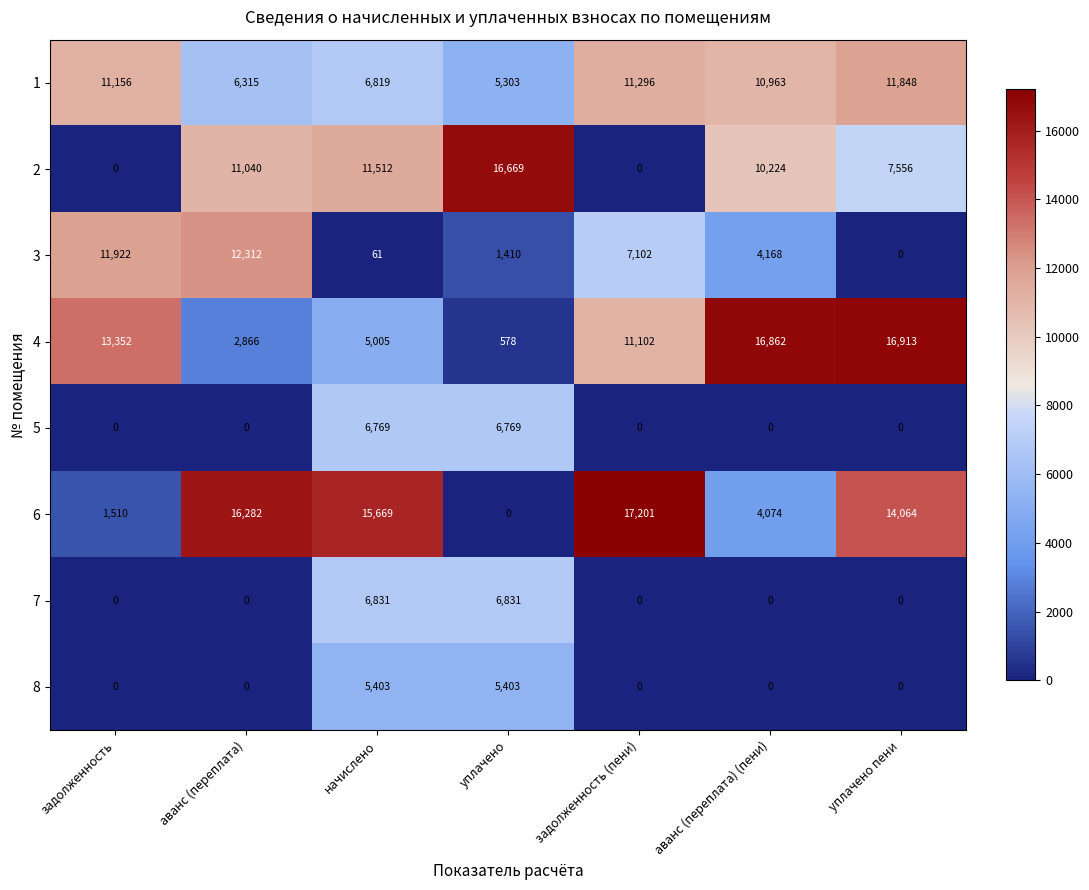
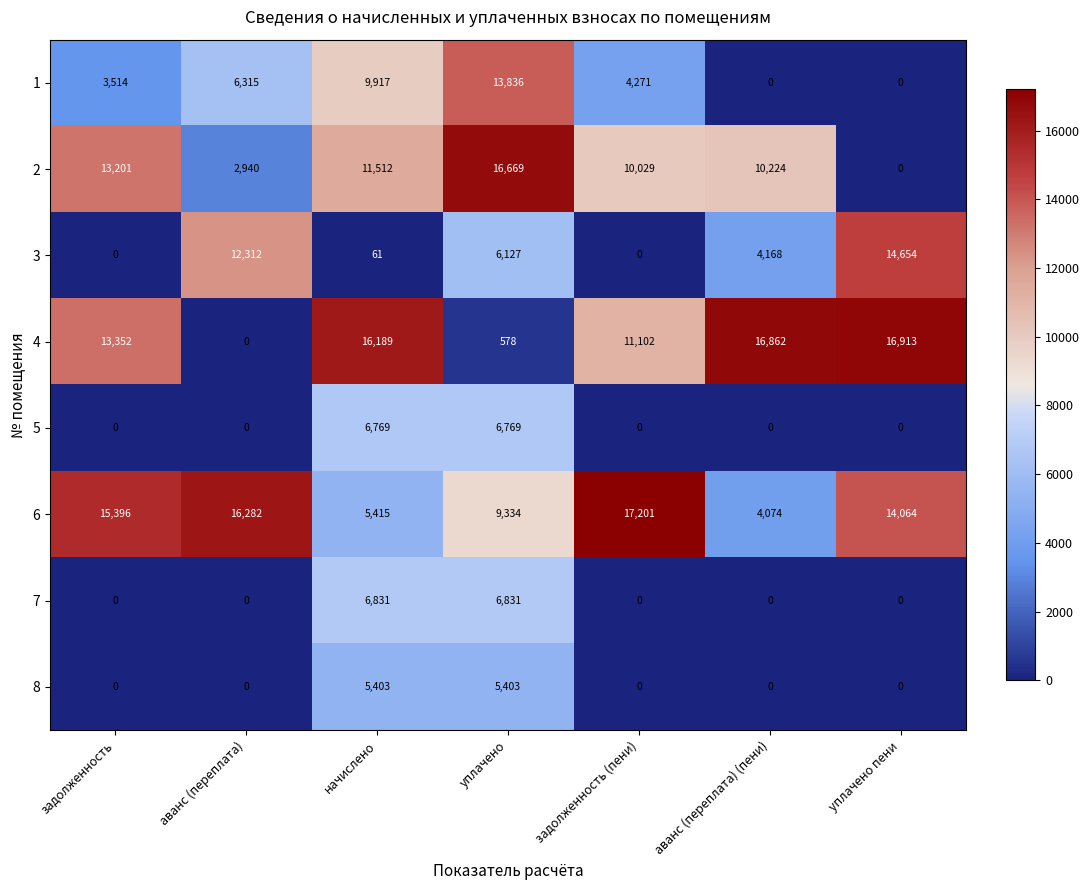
  {
    "1": {
-     "задолженность": "11,156",
+     "задолженность": "3,514",
      "аванс (переплата)": "6,315",
-     "начислено": "6,819",
-     "уплачено": "5,303",
-     "задолженность (пени)": "11,296",
-     "аванс (переплата) (пени)": "10,963",
-     "уплачено пени": "11,848"
+     "начислено": "9,917",
+     "уплачено": "13,836",
+     "задолженность (пени)": "4,271",
+     "аванс (переплата) (пени)": "0",
+     "уплачено пени": "0"
    },
    "2": {
-     "задолженность": "0",
-     "аванс (переплата)": "11,040",
+     "задолженность": "13,201",
+     "аванс (переплата)": "2,940",
      "начислено": "11,512",
      "уплачено": "16,669",
-     "задолженность (пени)": "0",
+     "задолженность (пени)": "10,029",
      "аванс (переплата) (пени)": "10,224",
-     "уплачено пени": "7,556"
+     "уплачено пени": "0"
    },
    "3": {
-     "задолженность": "11,922",
+     "задолженность": "0",
      "аванс (переплата)": "12,312",
      "начислено": "61",
-     "уплачено": "1,410",
-     "задолженность (пени)": "7,102",
+     "уплачено": "6,127",
+     "задолженность (пени)": "0",
      "аванс (переплата) (пени)": "4,168",
-     "уплачено пени": "0"
+     "уплачено пени": "14,654"
    },
    "4": {
      "задолженность": "13,352",
-     "аванс (переплата)": "2,866",
-     "начислено": "5,005",
+     "аванс (переплата)": "0",
+     "начислено": "16,189",
      "уплачено": "578",
      "задолженность (пени)": "11,102",
      "аванс (переплата) (пени)": "16,862",
      "уплачено пени": "16,913"
    },
    "5": {
      "задолженность": "0",
      "аванс (переплата)": "0",
      "начислено": "6,769",
      "уплачено": "6,769",
      "задолженность (пени)": "0",
      "аванс (переплата) (пени)": "0",
      "уплачено пени": "0"
    },
    "6": {
-     "задолженность": "1,510",
+     "задолженность": "15,396",
      "аванс (переплата)": "16,282",
-     "начислено": "15,669",
-     "уплачено": "0",
+     "начислено": "5,415",
+     "уплачено": "9,334",
      "задолженность (пени)": "17,201",
      "аванс (переплата) (пени)": "4,074",
      "уплачено пени": "14,064"
    },
    "7": {
      "задолженность": "0",
      "аванс (переплата)": "0",
      "начислено": "6,831",
      "уплачено": "6,831",
      "задолженность (пени)": "0",
      "аванс (переплата) (пени)": "0",
      "уплачено пени": "0"
    },
    "8": {
      "задолженность": "0",
      "аванс (переплата)": "0",
      "начислено": "5,403",
      "уплачено": "5,403",
      "задолженность (пени)": "0",
      "аванс (переплата) (пени)": "0",
      "уплачено пени": "0"
    }
  }
